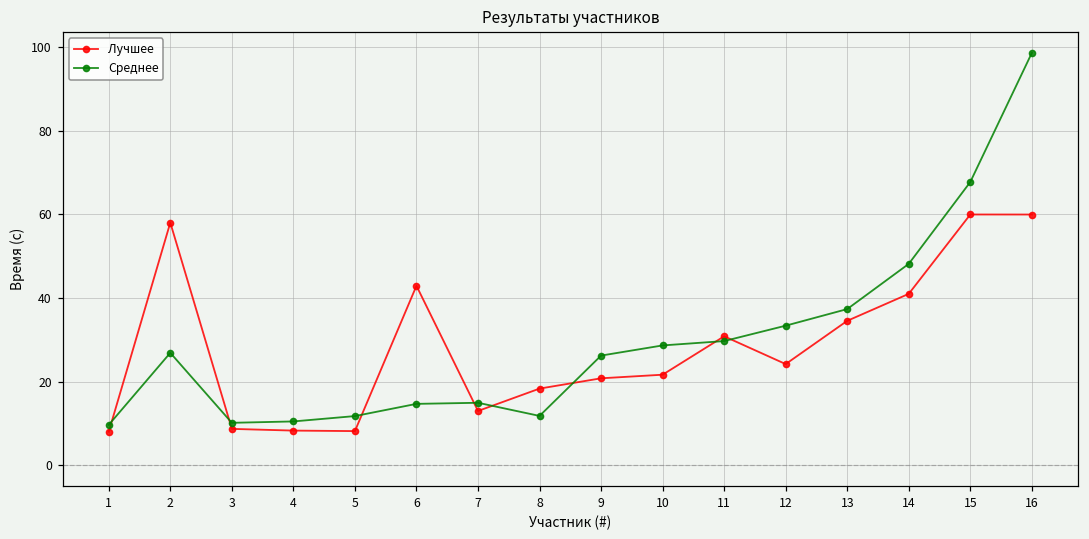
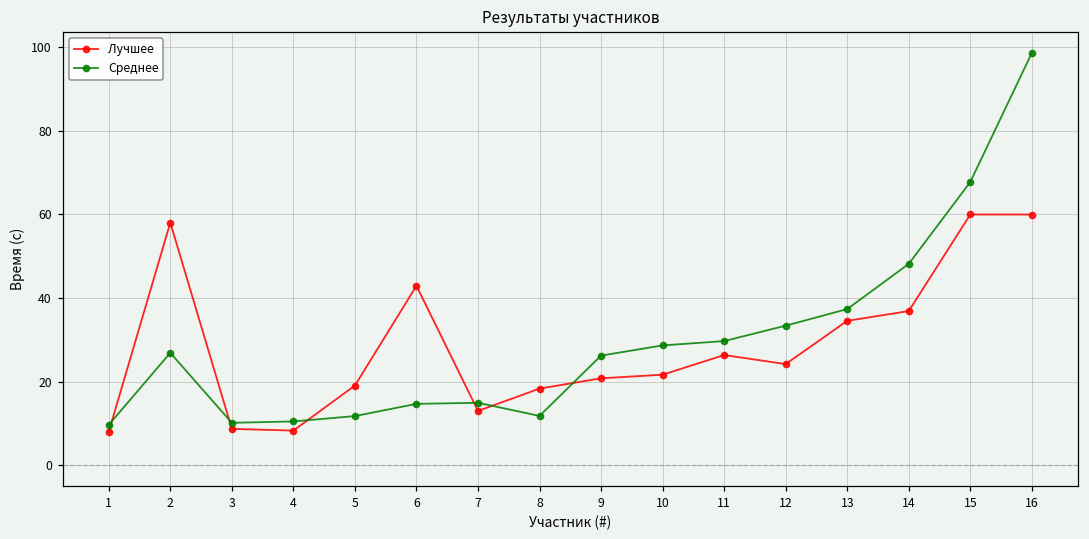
  {
    "Лучшее": {
      "1": 8,
      "2": 58,
      "3": 9,
      "4": 8,
-     "5": 8,
+     "5": 19,
      "6": 43,
      "7": 13,
      "8": 18,
      "9": 21,
      "10": 22,
-     "11": 31,
+     "11": 26,
      "12": 24,
      "13": 35,
-     "14": 41,
+     "14": 37,
      "15": 60,
      "16": 60
    },
    "Среднее": {
      "1": 10,
      "2": 27,
      "3": 10,
      "4": 10,
      "5": 12,
      "6": 15,
      "7": 15,
      "8": 12,
      "9": 26,
      "10": 29,
      "11": 30,
      "12": 33,
      "13": 37,
      "14": 48,
      "15": 68,
      "16": 99
    }
  }
